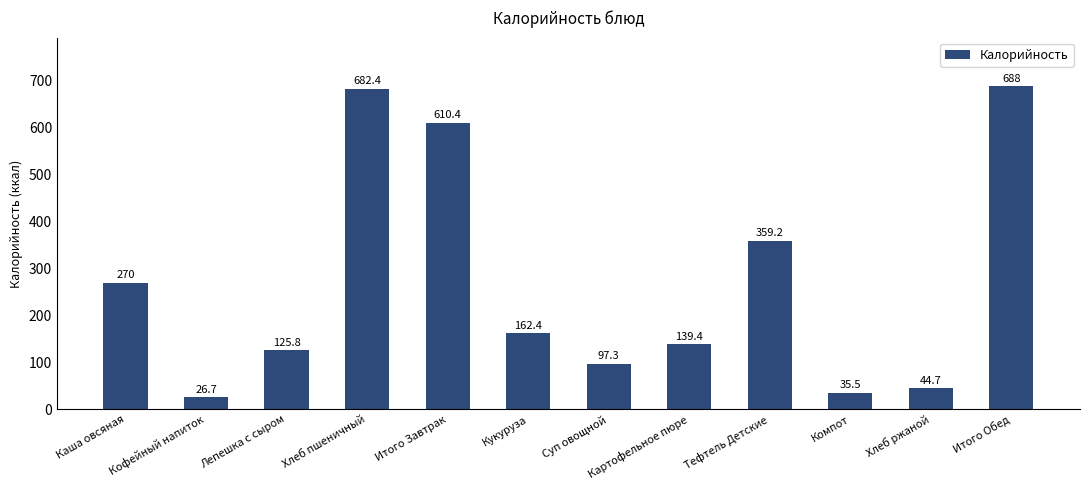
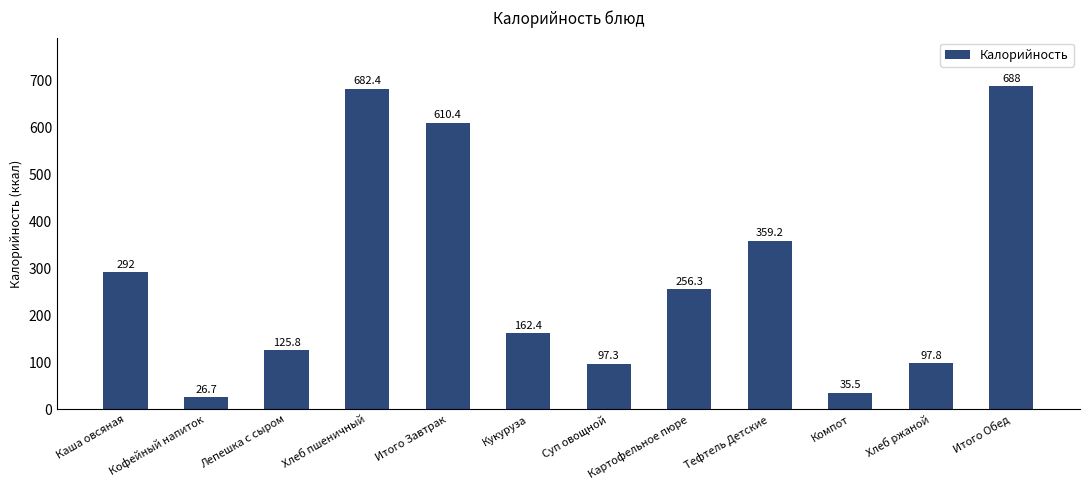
  {
-   "Каша овсяная": 270,
+   "Каша овсяная": 292,
    "Кофейный напиток": 26.7,
    "Лепешка с сыром": 125.8,
    "Хлеб пшеничный": 682.4,
    "Итого Завтрак": 610.4,
    "Кукуруза": 162.4,
    "Суп овощной": 97.3,
-   "Картофельное пюре": 139.4,
+   "Картофельное пюре": 256.3,
    "Тефтель Детские": 359.2,
    "Компот": 35.5,
-   "Хлеб ржаной": 44.7,
+   "Хлеб ржаной": 97.8,
    "Итого Обед": 688
  }
